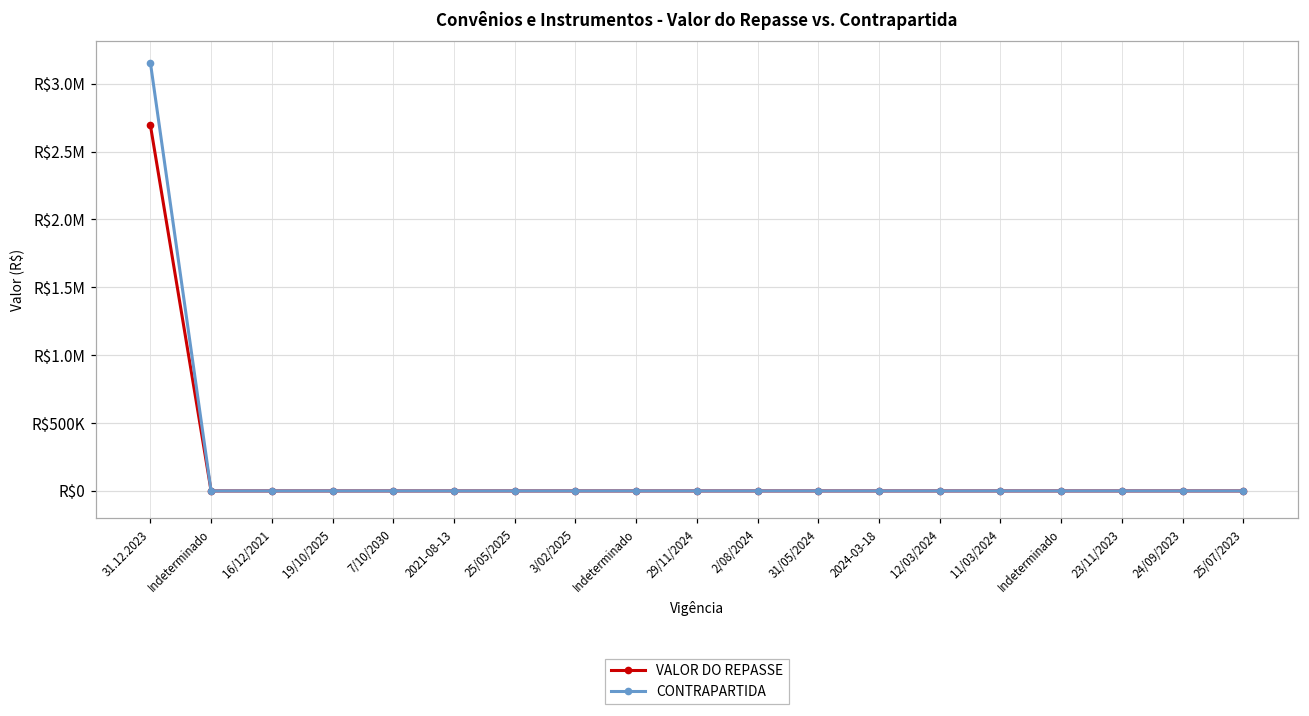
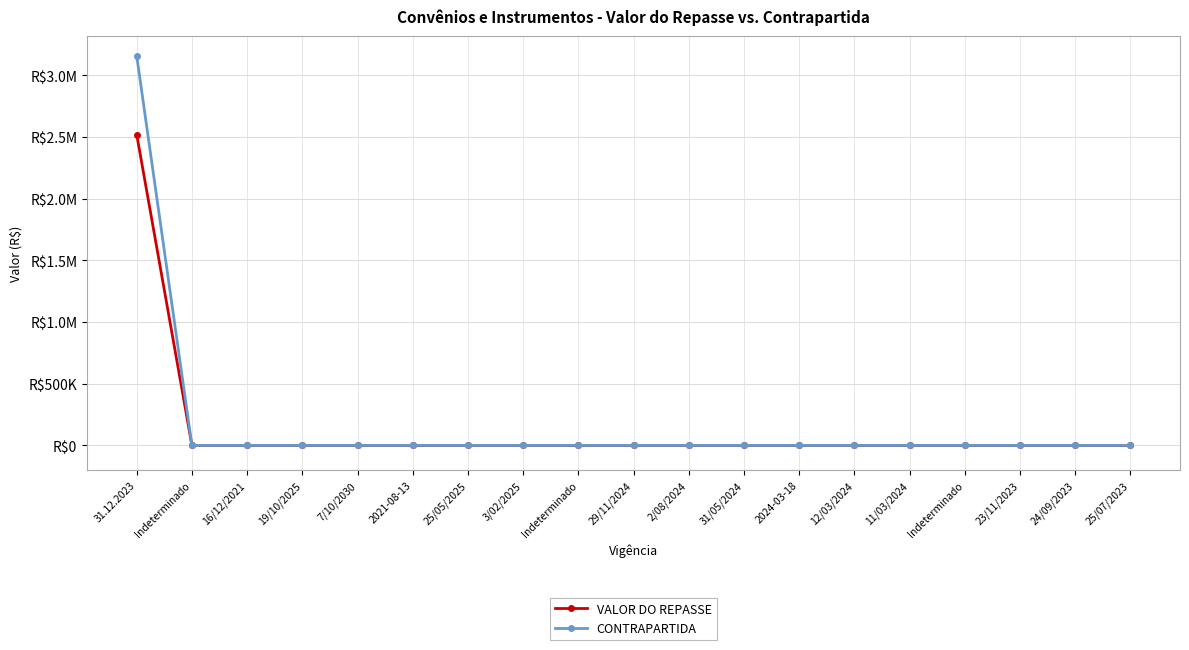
  {
    "VALOR DO REPASSE": {
-     "31.12.2023": "R$2690000"
+     "31.12.2023": "R$2520000"
    },
    "CONTRAPARTIDA": {
      "31.12.2023": "R$3160000"
    }
  }
